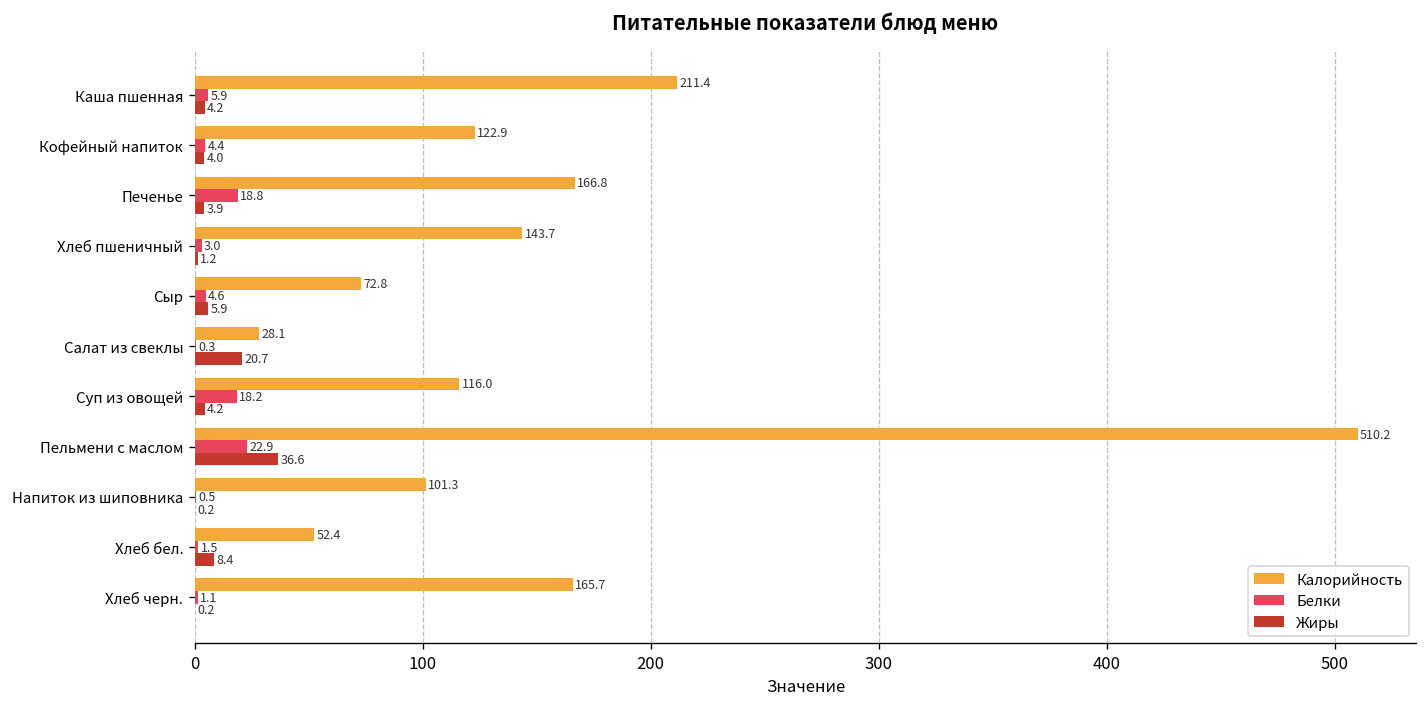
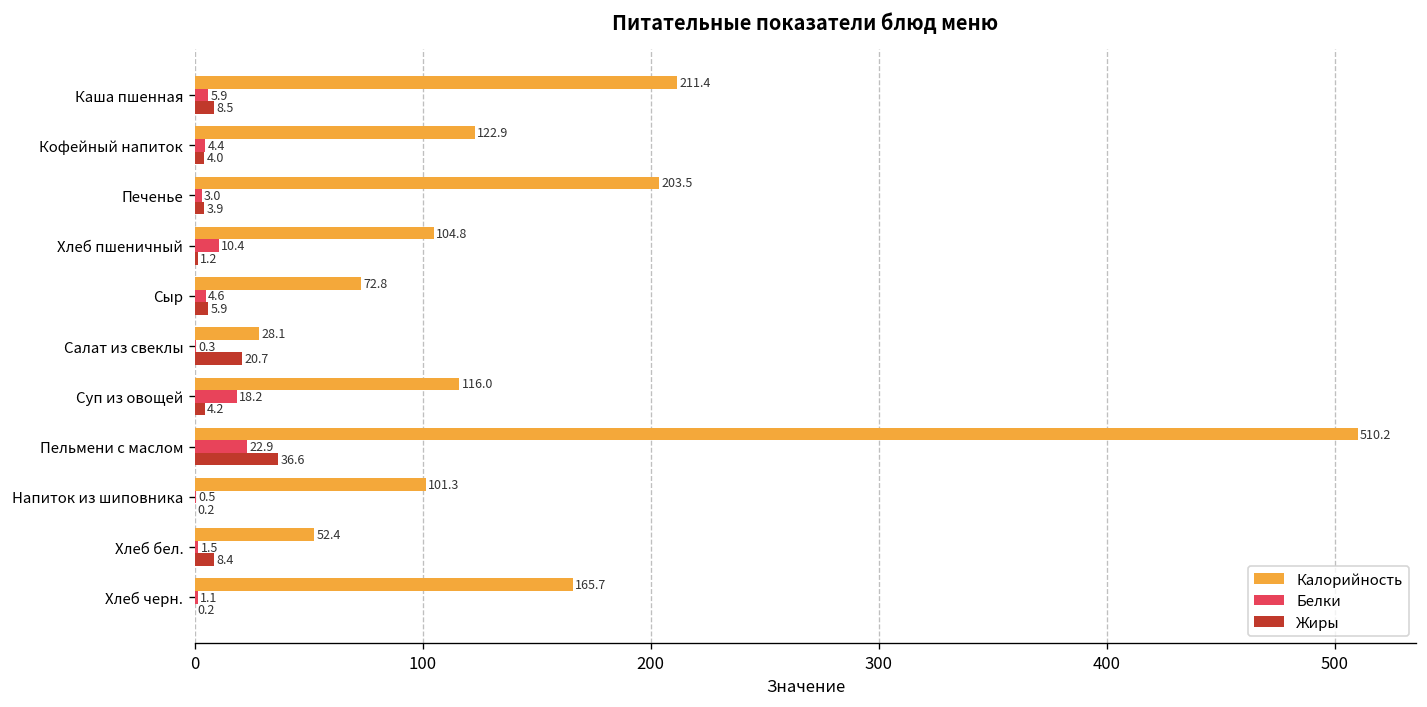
  {
    "Калорийность": {
      "Каша пшенная": 211.4,
      "Кофейный напиток": 122.9,
-     "Печенье": 166.8,
-     "Хлеб пшеничный": 143.7,
+     "Печенье": 203.5,
+     "Хлеб пшеничный": 104.8,
      "Сыр": 72.8,
      "Салат из свеклы": 28.1,
      "Суп из овощей": 116.0,
      "Пельмени с маслом": 510.2,
      "Напиток из шиповника": 101.3,
      "Хлеб бел.": 52.4,
      "Хлеб черн.": 165.7
    },
    "Белки": {
      "Каша пшенная": 5.9,
      "Кофейный напиток": 4.4,
-     "Печенье": 18.8,
-     "Хлеб пшеничный": 3.0,
+     "Печенье": 3.0,
+     "Хлеб пшеничный": 10.4,
      "Сыр": 4.6,
      "Салат из свеклы": 0.3,
      "Суп из овощей": 18.2,
      "Пельмени с маслом": 22.9,
      "Напиток из шиповника": 0.5,
      "Хлеб бел.": 1.5,
      "Хлеб черн.": 1.1
    },
    "Жиры": {
-     "Каша пшенная": 4.2,
+     "Каша пшенная": 8.5,
      "Кофейный напиток": 4.0,
      "Печенье": 3.9,
      "Хлеб пшеничный": 1.2,
      "Сыр": 5.9,
      "Салат из свеклы": 20.7,
      "Суп из овощей": 4.2,
      "Пельмени с маслом": 36.6,
      "Напиток из шиповника": 0.2,
      "Хлеб бел.": 8.4,
      "Хлеб черн.": 0.2
    }
  }
